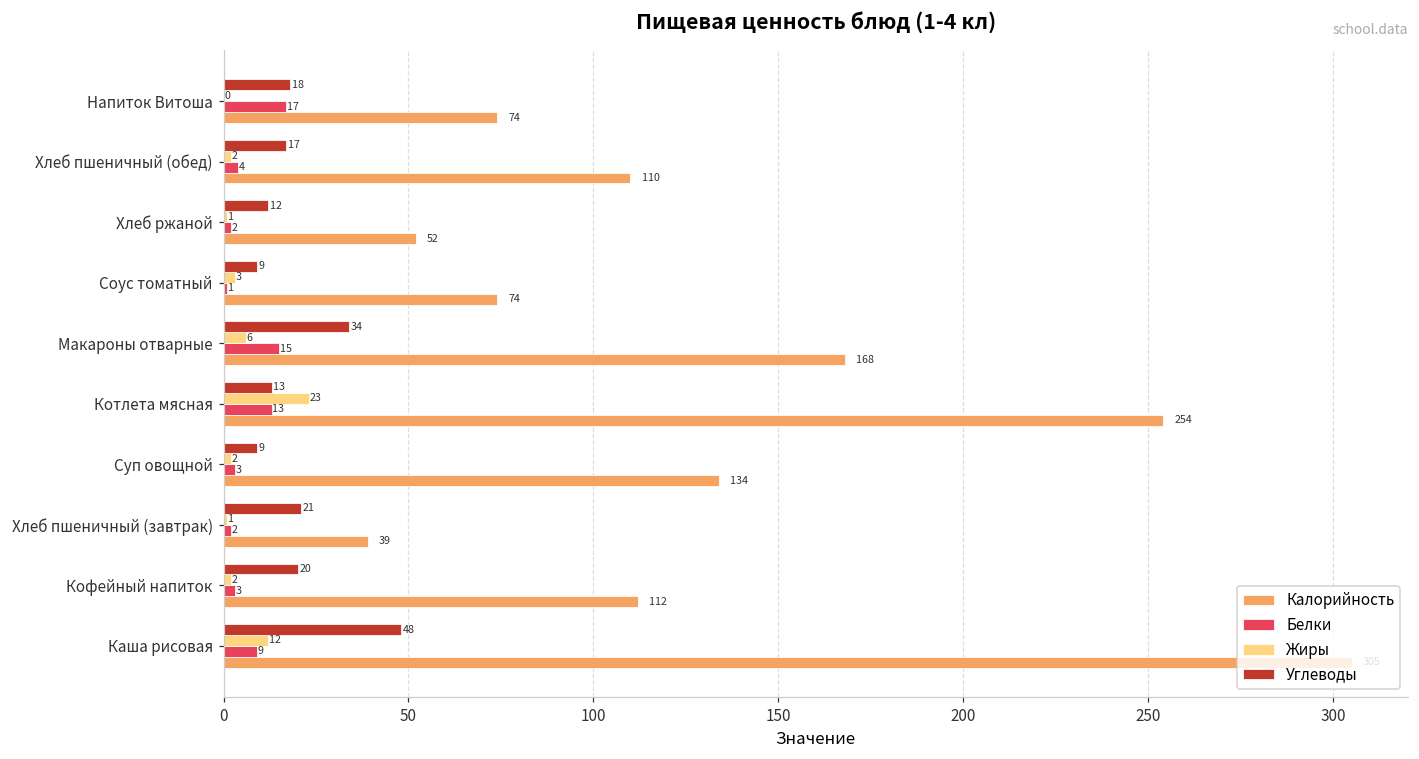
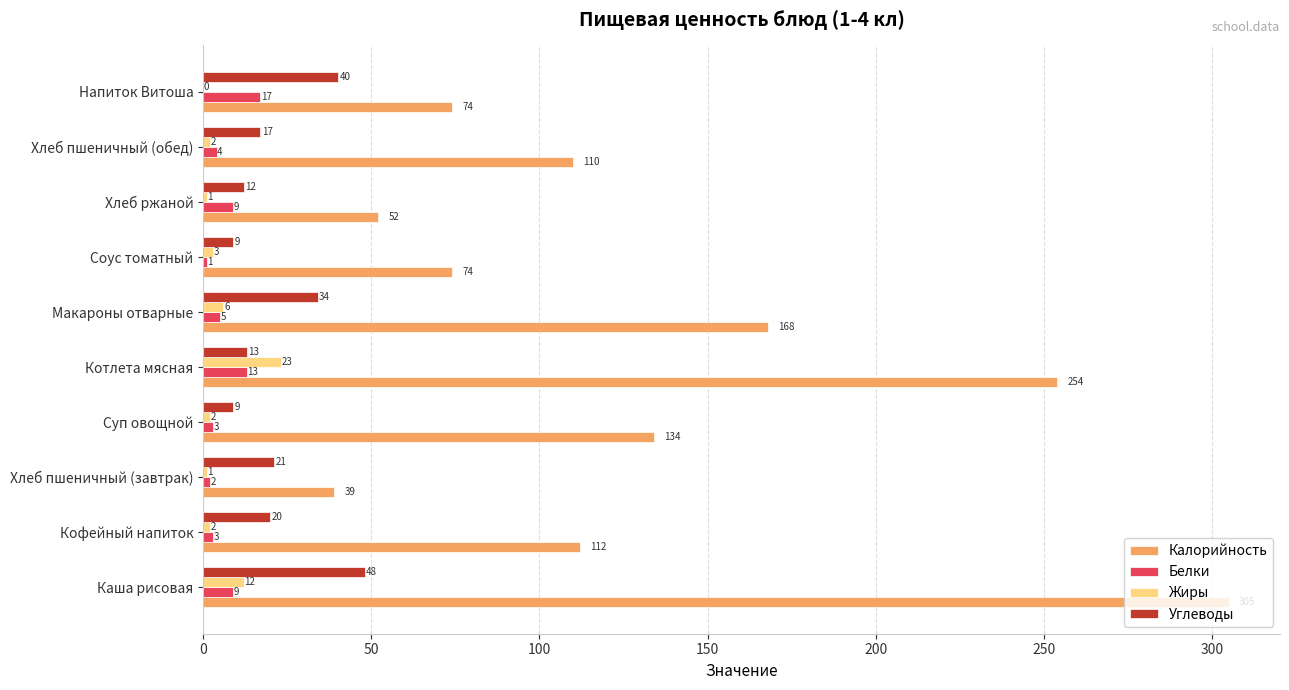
  {
    "Белки": {
      "Напиток Витоша": 17,
      "Хлеб пшеничный (обед)": 4,
-     "Хлеб ржаной": 2,
+     "Хлеб ржаной": 9,
      "Соус томатный": 1,
-     "Макароны отварные": 15,
+     "Макароны отварные": 5,
      "Котлета мясная": 13,
      "Суп овощной": 3,
      "Хлеб пшеничный (завтрак)": 2,
      "Кофейный напиток": 3,
      "Каша рисовая": 9
    },
    "Углеводы": {
-     "Напиток Витоша": 18,
+     "Напиток Витоша": 40,
      "Хлеб пшеничный (обед)": 17,
      "Хлеб ржаной": 12,
      "Соус томатный": 9,
      "Макароны отварные": 34,
      "Котлета мясная": 13,
      "Суп овощной": 9,
      "Хлеб пшеничный (завтрак)": 21,
      "Кофейный напиток": 20,
      "Каша рисовая": 48
    }
  }
